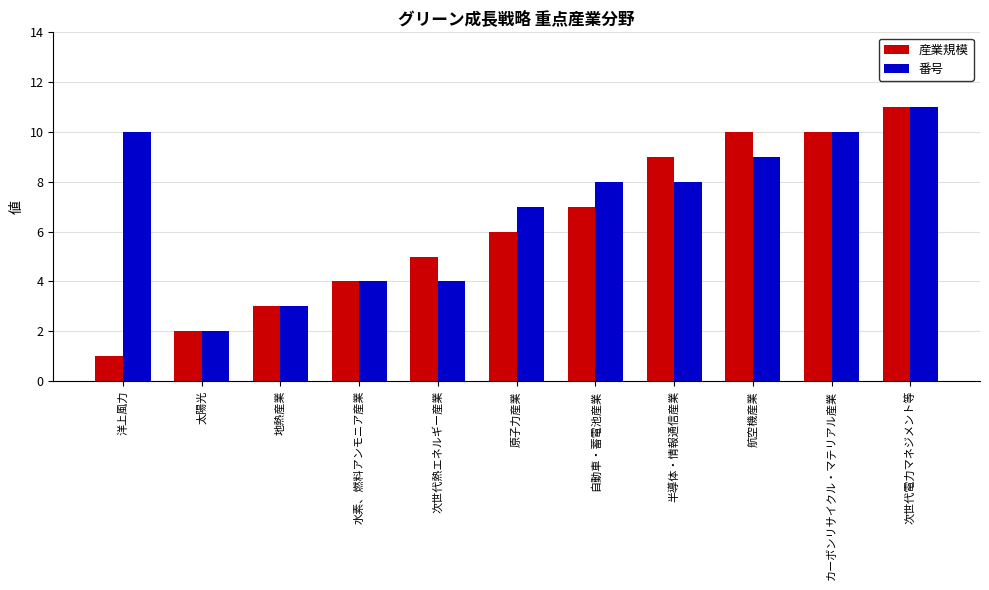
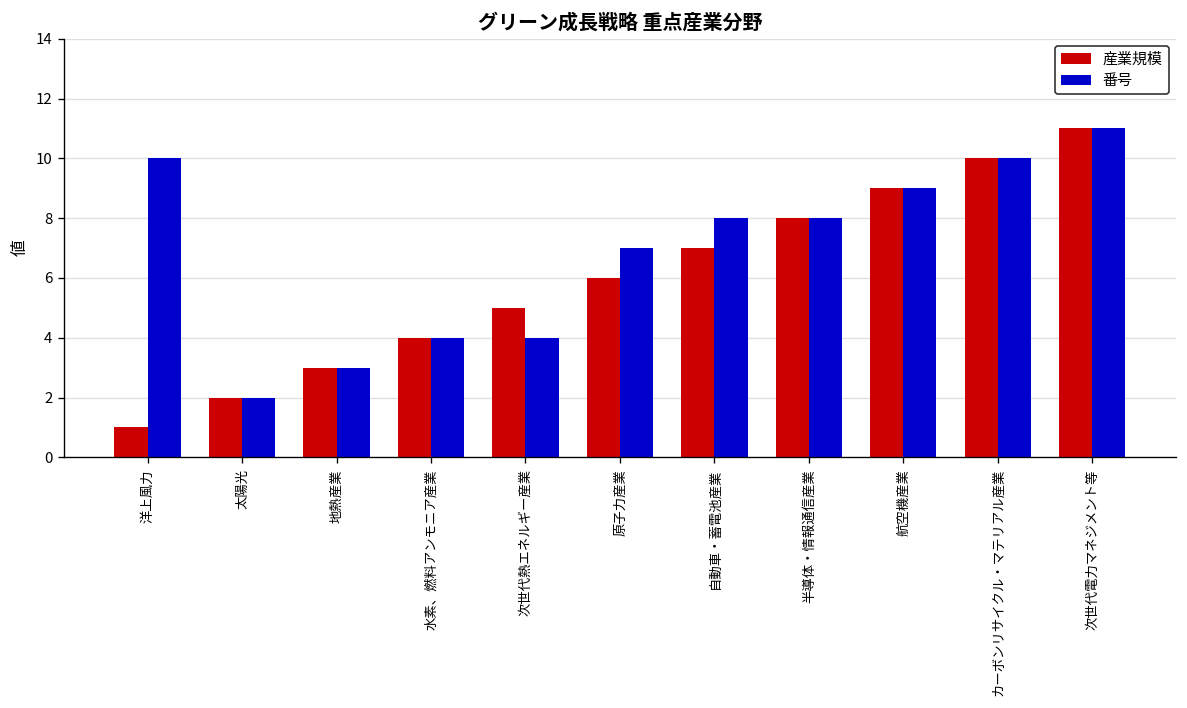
  {
    "産業規模": {
      "洋上風力": 1,
      "太陽光": 2,
      "地熱産業": 3,
      "水素、燃料アンモニア産業": 4,
      "次世代熱エネルギー産業": 5,
      "原子力産業": 6,
      "自動車・蓄電池産業": 7,
-     "半導体・情報通信産業": 9,
-     "航空機産業": 10,
+     "半導体・情報通信産業": 8,
+     "航空機産業": 9,
      "カーボンリサイクル・マテリアル産業": 10,
      "次世代電力マネジメント等": 11
    },
    "番号": {
      "洋上風力": 10,
      "太陽光": 2,
      "地熱産業": 3,
      "水素、燃料アンモニア産業": 4,
      "次世代熱エネルギー産業": 4,
      "原子力産業": 7,
      "自動車・蓄電池産業": 8,
      "半導体・情報通信産業": 8,
      "航空機産業": 9,
      "カーボンリサイクル・マテリアル産業": 10,
      "次世代電力マネジメント等": 11
    }
  }
